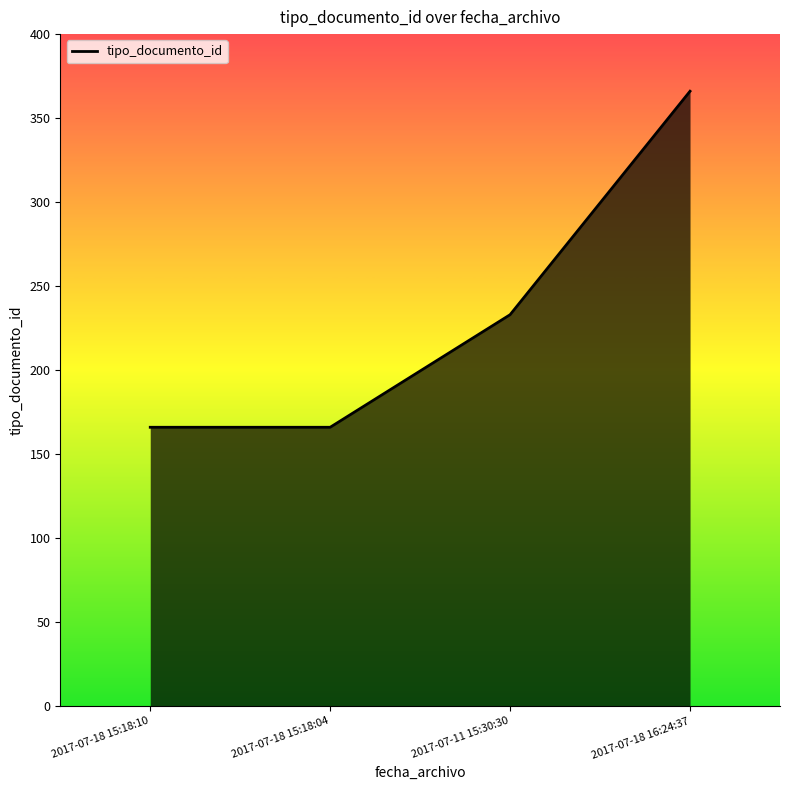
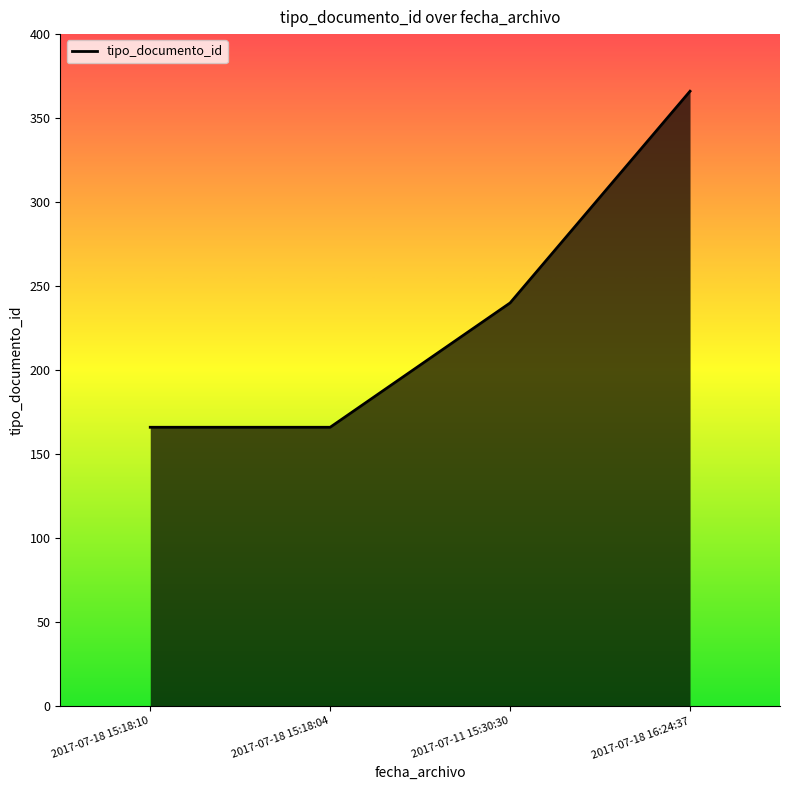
  {
    "2017-07-18 15:18:10": 166,
    "2017-07-18 15:18:04": 166,
-   "2017-07-11 15:30:30": 233,
+   "2017-07-11 15:30:30": 240,
    "2017-07-18 16:24:37": 366
  }
